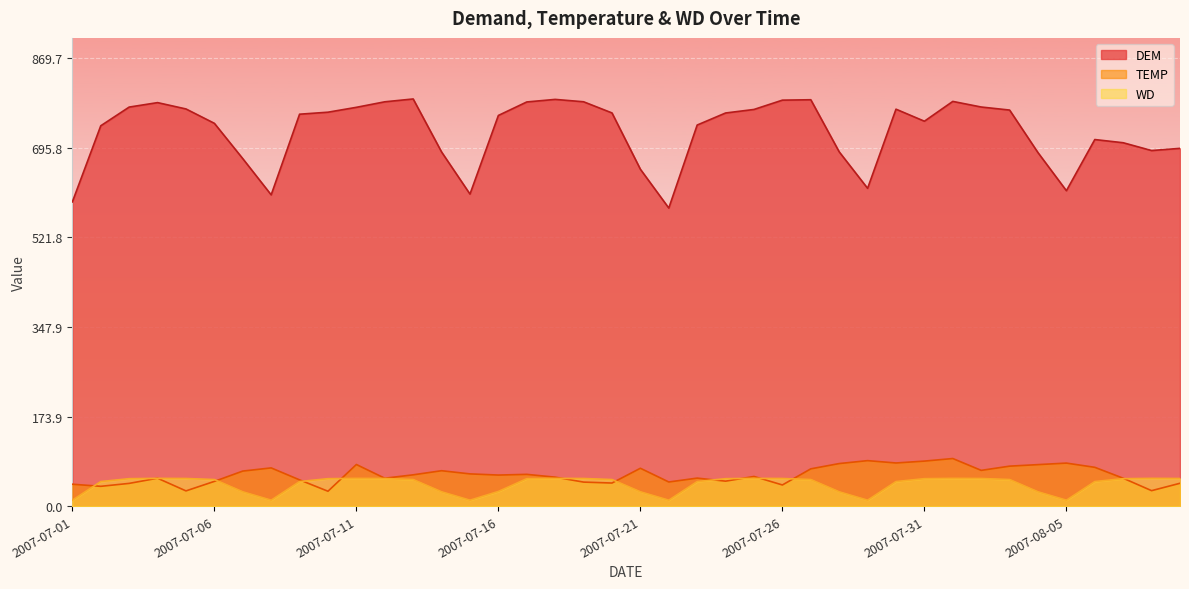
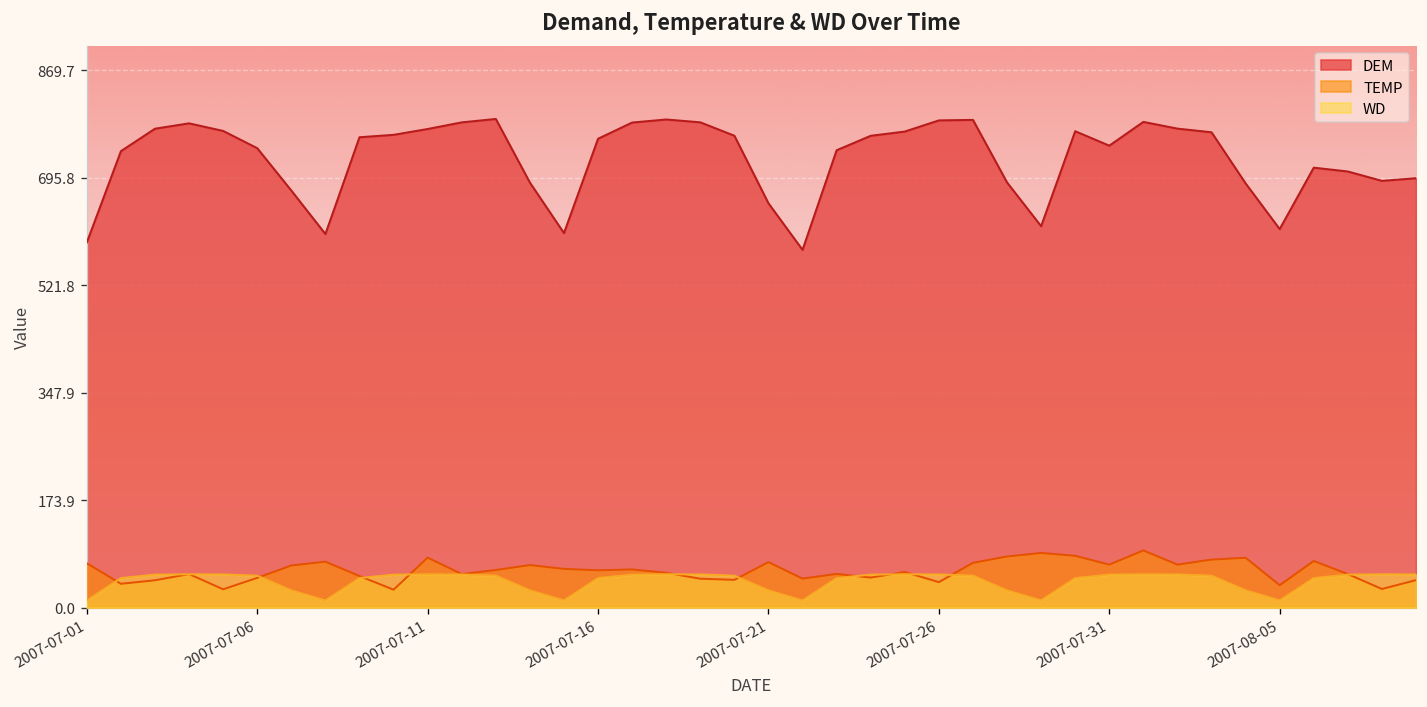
  {
    "DEM": {
      "2007-07-01": 590,
      "2007-07-06": 740,
      "2007-07-11": 770,
      "2007-07-16": 760,
      "2007-07-21": 650,
      "2007-07-26": 790,
      "2007-07-31": 750,
      "2007-08-05": 610
    },
    "TEMP": {
-     "2007-07-01": 40,
+     "2007-07-01": 70,
      "2007-07-11": 80,
      "2007-07-16": 60,
      "2007-07-21": 70,
      "2007-07-26": 40,
-     "2007-07-31": 90,
-     "2007-08-05": 80
+     "2007-07-31": 70,
+     "2007-08-05": 40
    },
    "WD": {
      "2007-07-01": 10,
      "2007-07-11": 50,
-     "2007-07-16": 30,
+     "2007-07-16": 50,
      "2007-07-21": 30,
      "2007-07-26": 50,
      "2007-07-31": 50,
      "2007-08-05": 10
    }
  }
